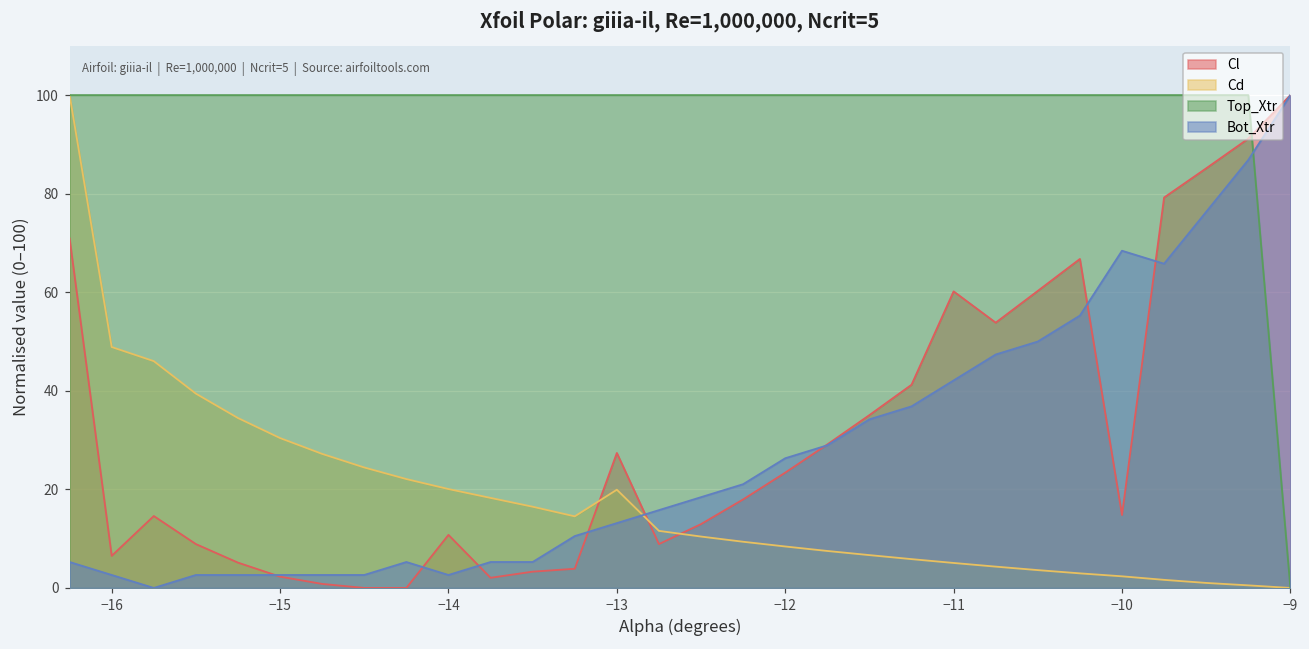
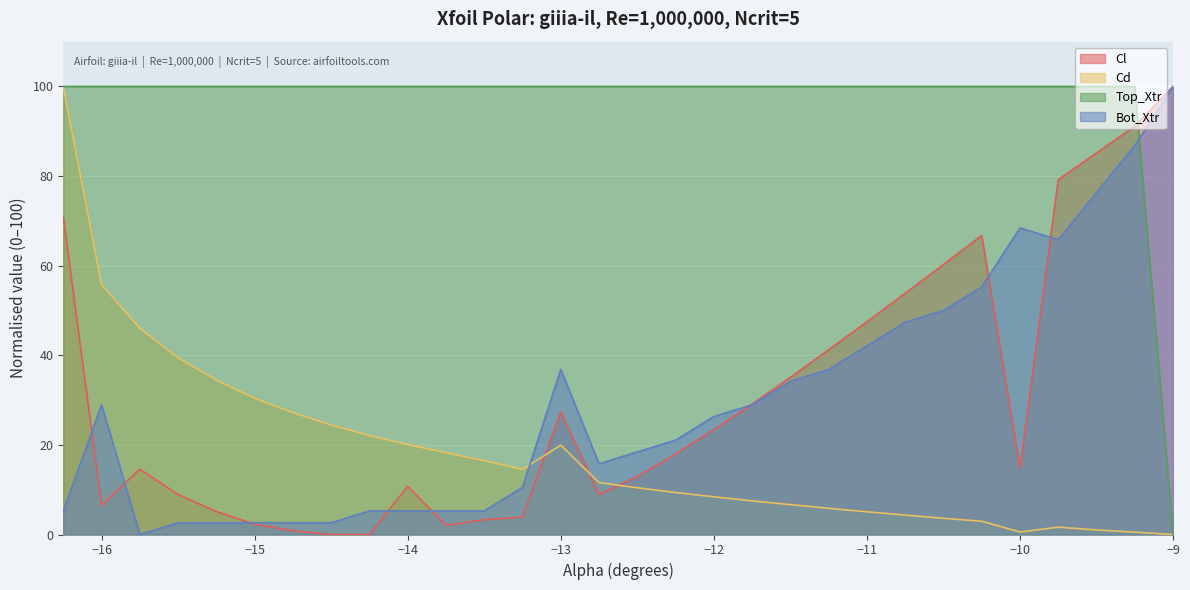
  {
    "Cl": {
      "−16": 7,
      "−14": 11,
      "−13": 27,
      "−12": 23,
-     "−11": 60,
+     "−11": 47,
      "−10": 15
    },
    "Cd": {
-     "−16": 49,
+     "−16": 56,
      "−15": 30,
      "−14": 20,
      "−13": 20,
      "−12": 8,
      "−11": 5,
-     "−10": 2
+     "−10": 1
    },
    "Top_Xtr": {
      "−14": 100,
      "−13": 100,
      "−12": 100,
      "−11": 100,
      "−10": 100
    },
    "Bot_Xtr": {
-     "−16": 3,
-     "−14": 3,
-     "−13": 13,
+     "−16": 29,
+     "−14": 5,
+     "−13": 37,
      "−12": 26,
      "−11": 42,
      "−10": 68
    }
  }
